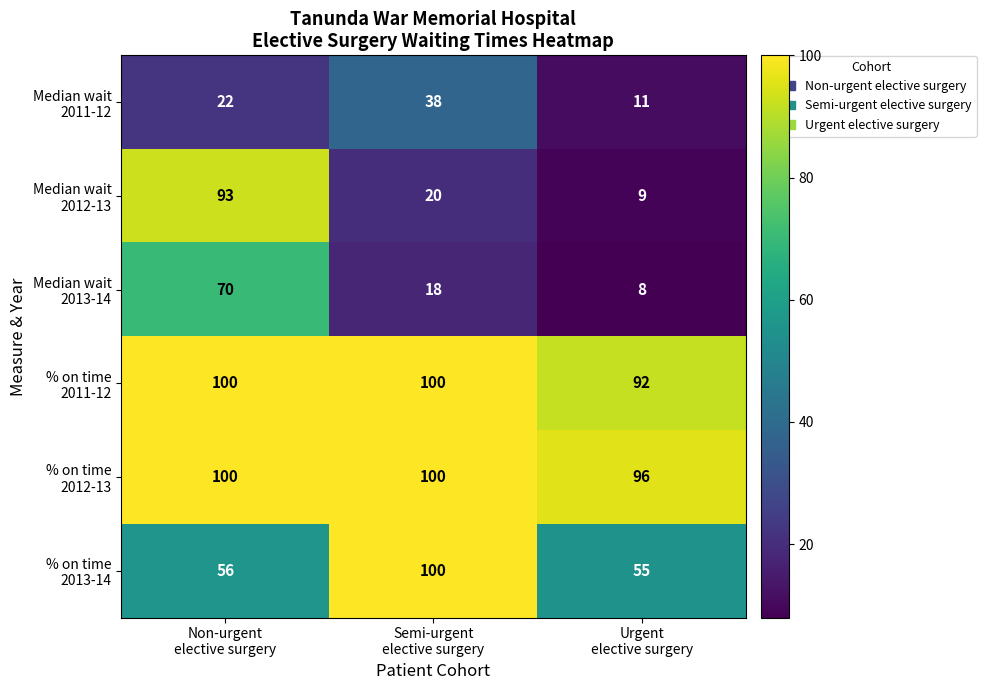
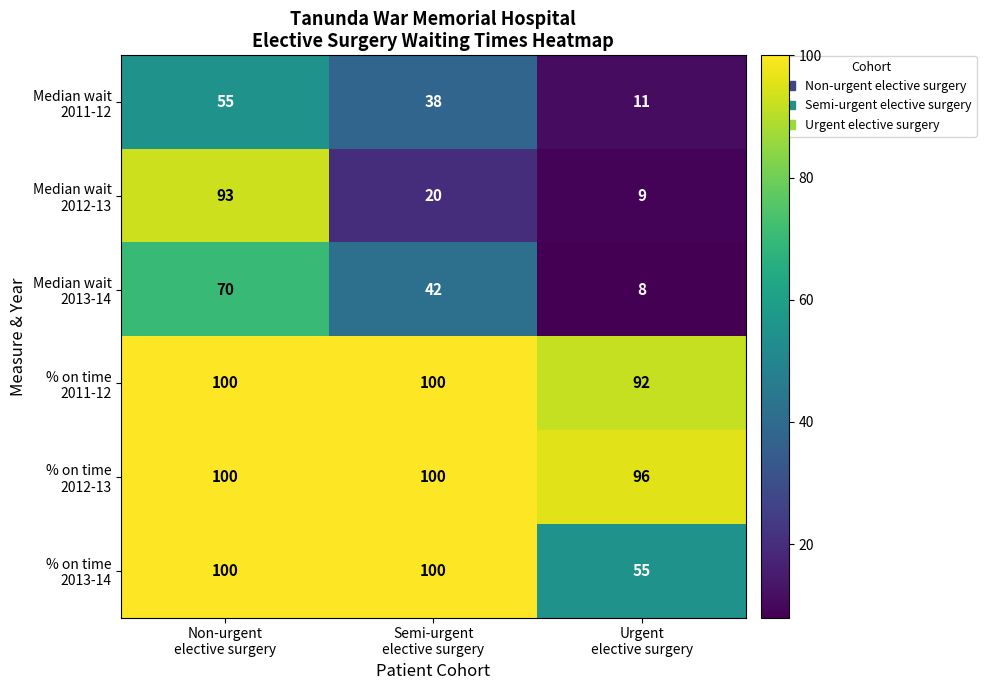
  {
    "Median wait 2011-12": {
-     "Non-urgent elective surgery": 22,
+     "Non-urgent elective surgery": 55,
      "Semi-urgent elective surgery": 38,
      "Urgent elective surgery": 11
    },
    "Median wait 2012-13": {
      "Non-urgent elective surgery": 93,
      "Semi-urgent elective surgery": 20,
      "Urgent elective surgery": 9
    },
    "Median wait 2013-14": {
      "Non-urgent elective surgery": 70,
-     "Semi-urgent elective surgery": 18,
+     "Semi-urgent elective surgery": 42,
      "Urgent elective surgery": 8
    },
    "% on time 2011-12": {
      "Non-urgent elective surgery": 100,
      "Semi-urgent elective surgery": 100,
      "Urgent elective surgery": 92
    },
    "% on time 2012-13": {
      "Non-urgent elective surgery": 100,
      "Semi-urgent elective surgery": 100,
      "Urgent elective surgery": 96
    },
    "% on time 2013-14": {
-     "Non-urgent elective surgery": 56,
+     "Non-urgent elective surgery": 100,
      "Semi-urgent elective surgery": 100,
      "Urgent elective surgery": 55
    }
  }
